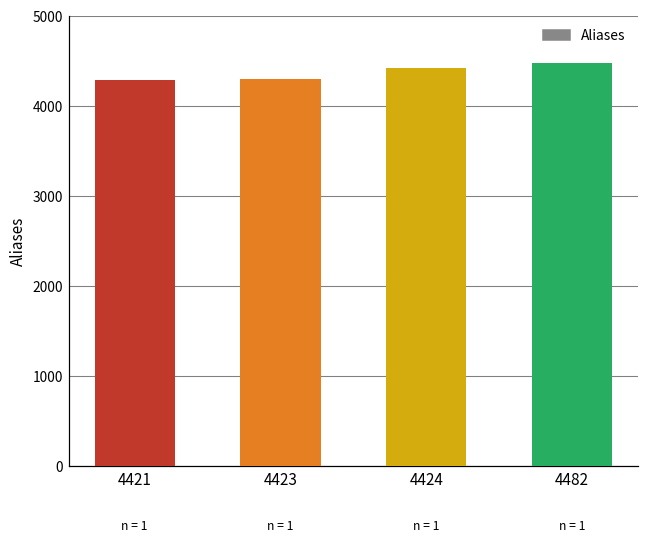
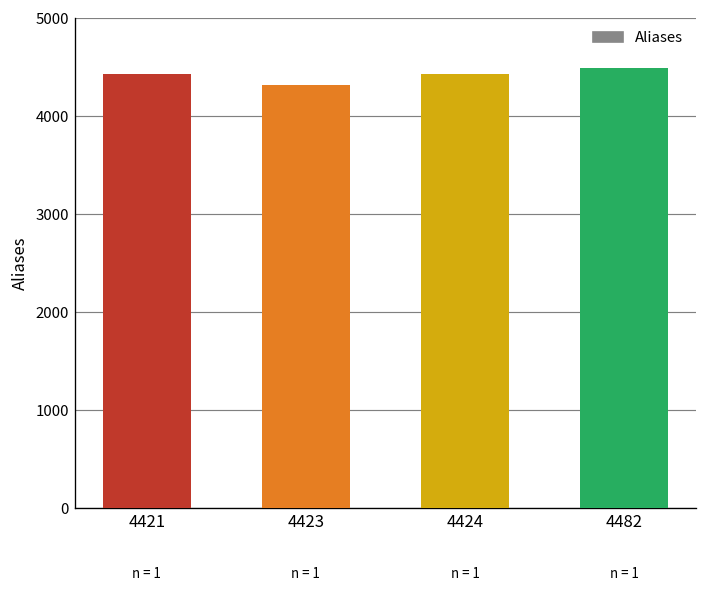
  {
-   "4421": 4300,
+   "4421": 4400,
    "4423": 4300,
    "4424": 4400,
    "4482": 4500
  }
